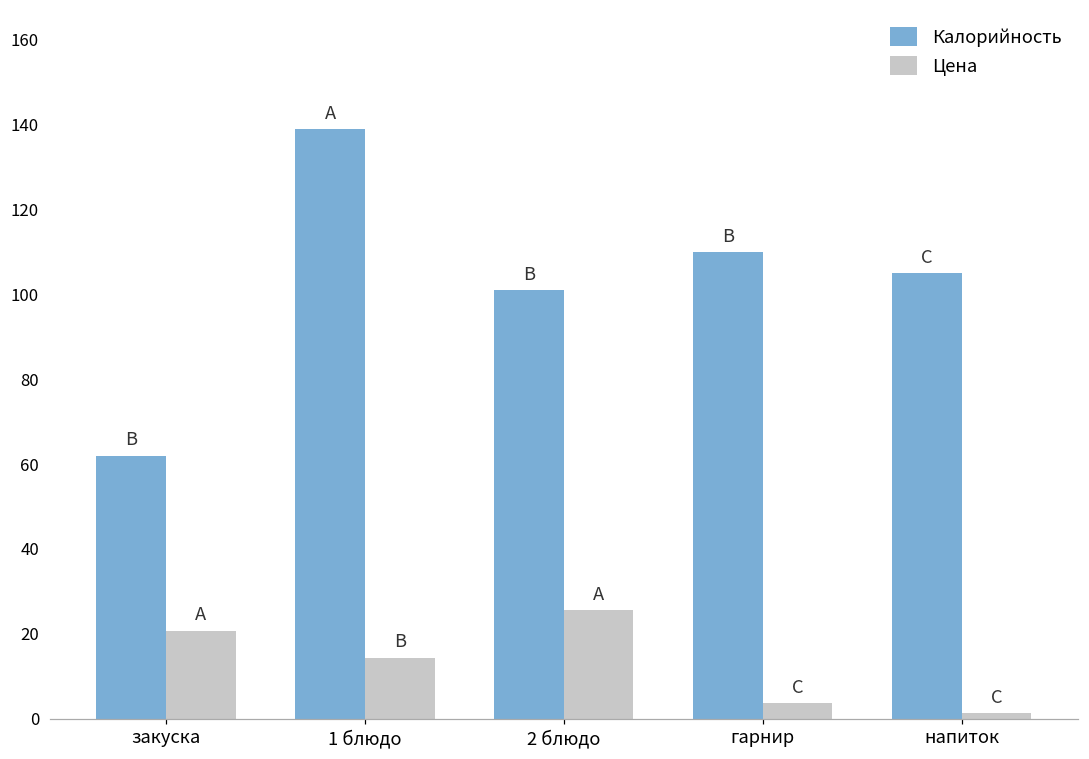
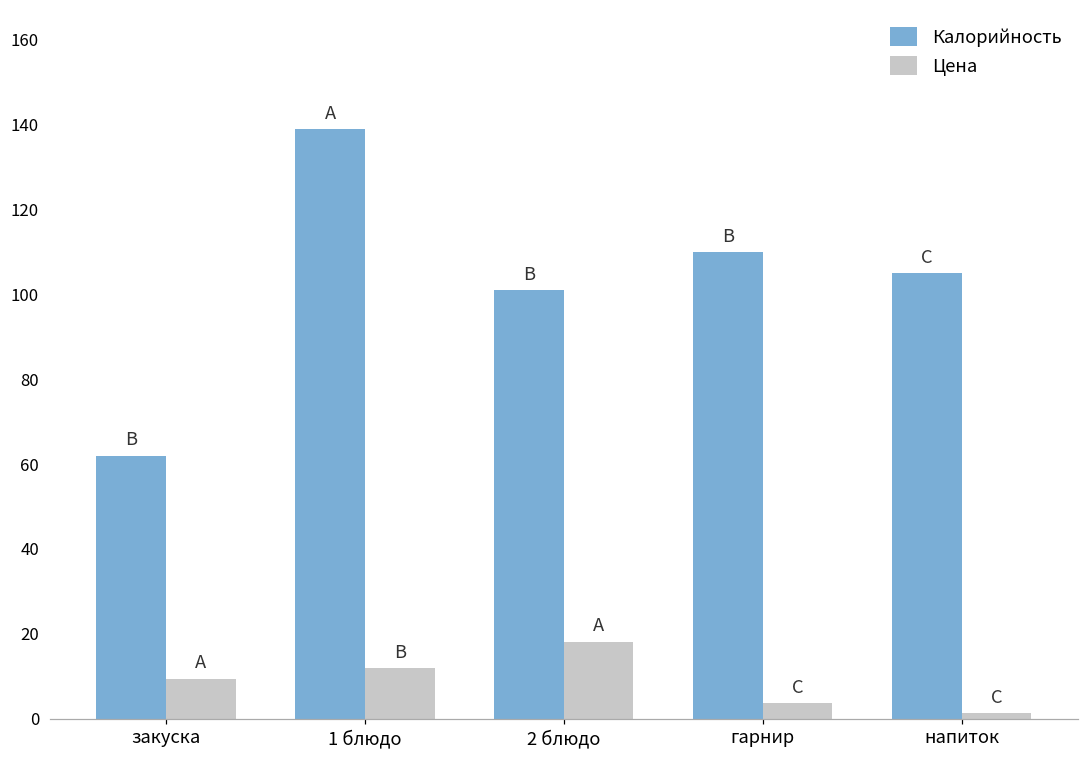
  {
    "Калорийность": {
      "закуска": 62,
      "1 блюдо": 139,
      "2 блюдо": 101,
      "гарнир": 110,
      "напиток": 105
    },
    "Цена": {
-     "закуска": 21,
-     "1 блюдо": 14,
-     "2 блюдо": 26,
+     "закуска": 9,
+     "1 блюдо": 12,
+     "2 блюдо": 18,
      "гарнир": 4,
      "напиток": 1
    }
  }
